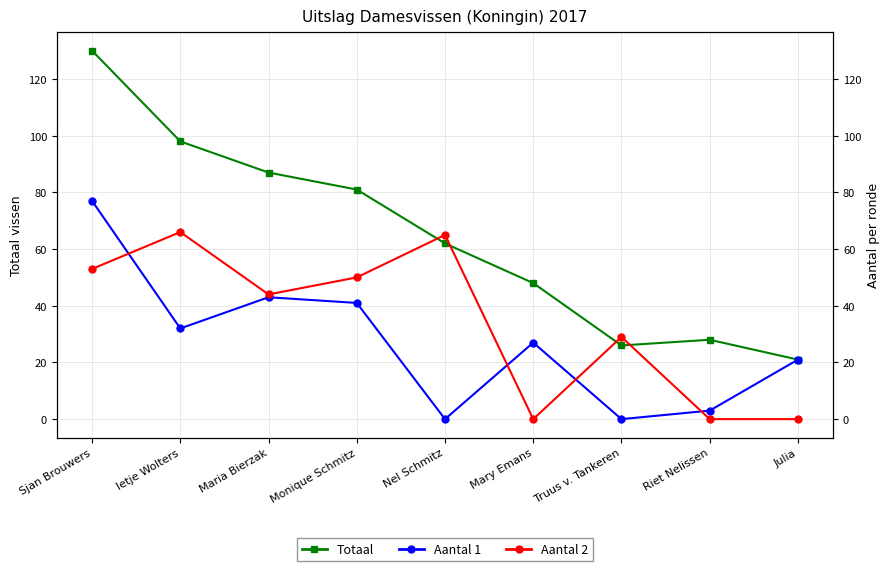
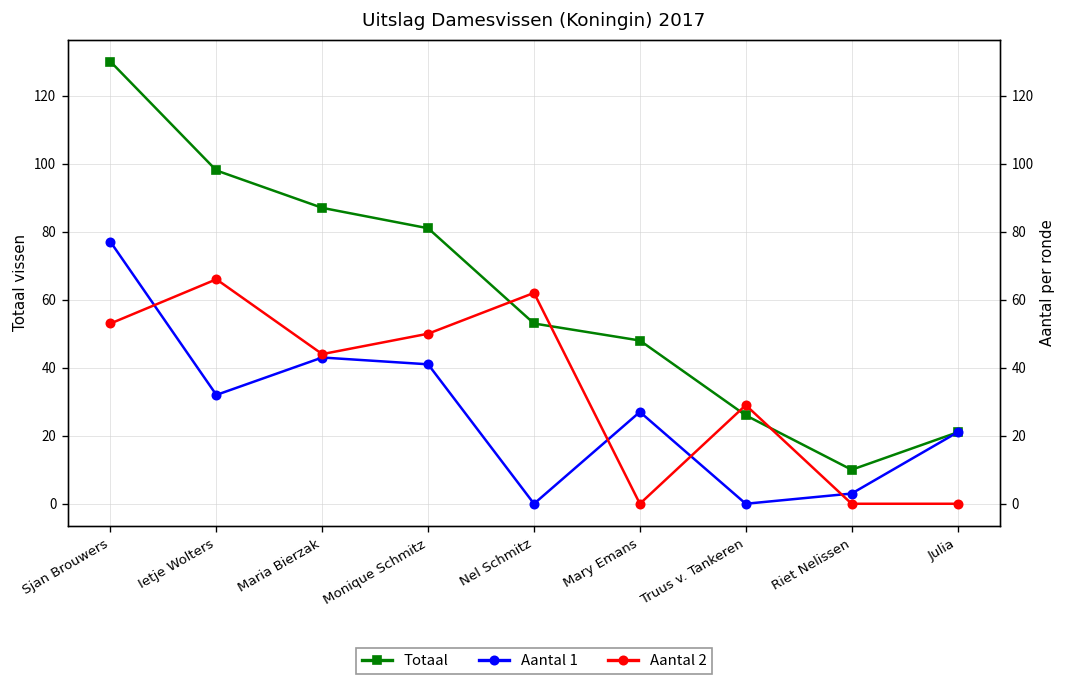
  {
    "Totaal": {
      "Sjan Brouwers": 130,
      "Ietje Wolters": 98,
      "Maria Bierzak": 87,
      "Monique Schmitz": 81,
-     "Nel Schmitz": 62,
+     "Nel Schmitz": 53,
      "Mary Emans": 48,
      "Truus v. Tankeren": 26,
-     "Riet Nelissen": 28
+     "Riet Nelissen": 10
    },
    "Aantal 1": {
      "Sjan Brouwers": 77,
      "Ietje Wolters": 32,
      "Maria Bierzak": 43,
      "Monique Schmitz": 41,
      "Nel Schmitz": 0,
      "Mary Emans": 27,
      "Truus v. Tankeren": 0,
      "Riet Nelissen": 3
    },
    "Aantal 2": {
      "Sjan Brouwers": 53,
      "Ietje Wolters": 66,
      "Maria Bierzak": 44,
      "Monique Schmitz": 50,
-     "Nel Schmitz": 65,
+     "Nel Schmitz": 62,
      "Mary Emans": 0,
      "Truus v. Tankeren": 29,
      "Riet Nelissen": 0,
      "Julia": 0
    }
  }
